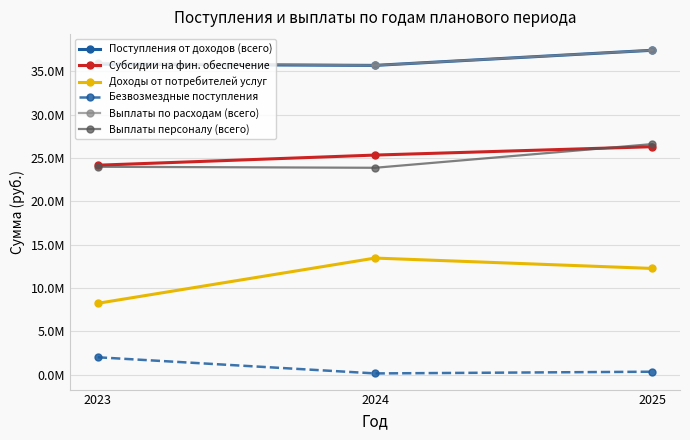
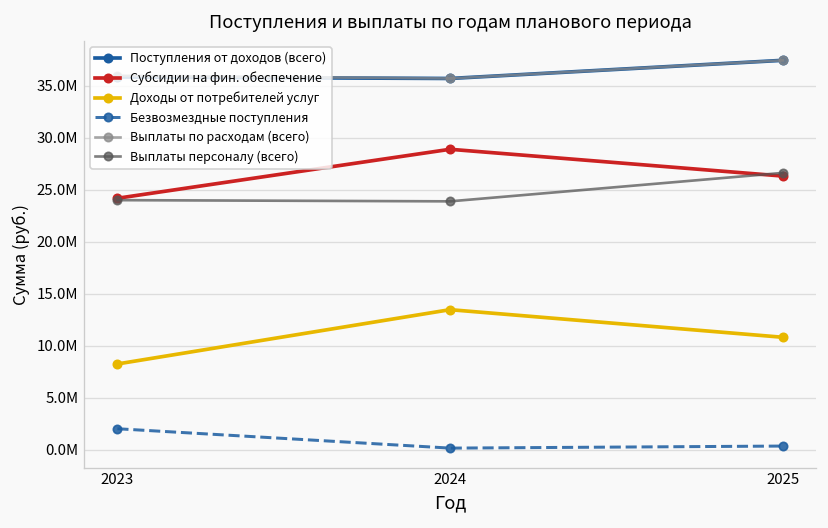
  {
    "Субсидии на фин. обеспечение": {
-     "2024": 25000000,
+     "2024": 29000000,
      "2025": 26000000
    },
    "Доходы от потребителей услуг": {
      "2023": 8000000,
      "2024": 13000000,
-     "2025": 12000000
+     "2025": 11000000
    },
    "Выплаты персоналу (всего)": {
      "2024": 24000000,
      "2025": 27000000
    }
  }
